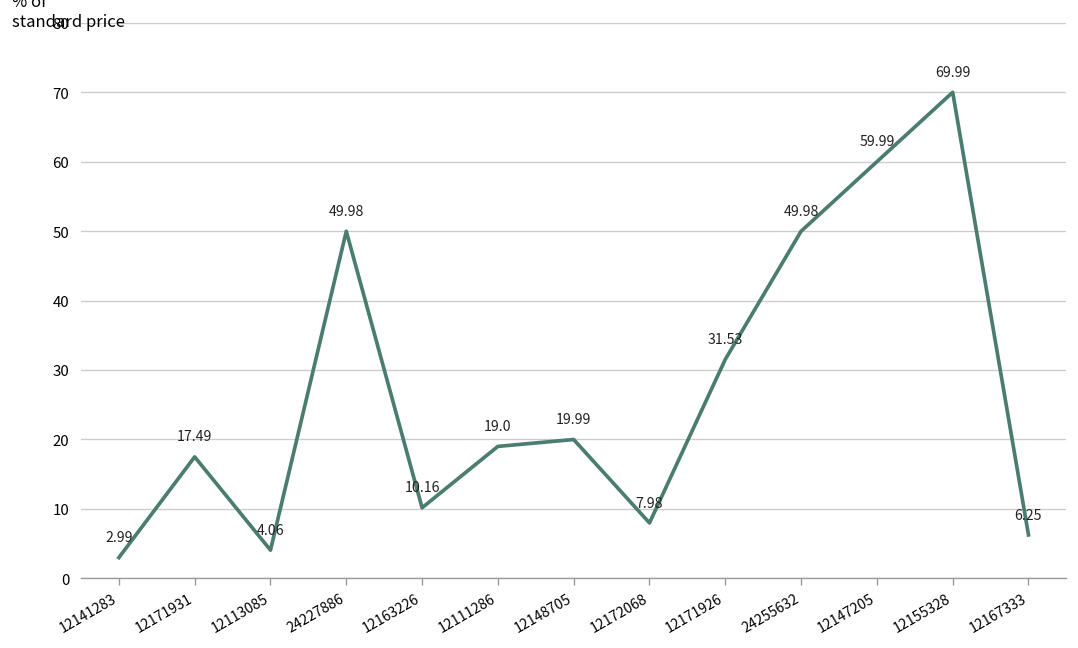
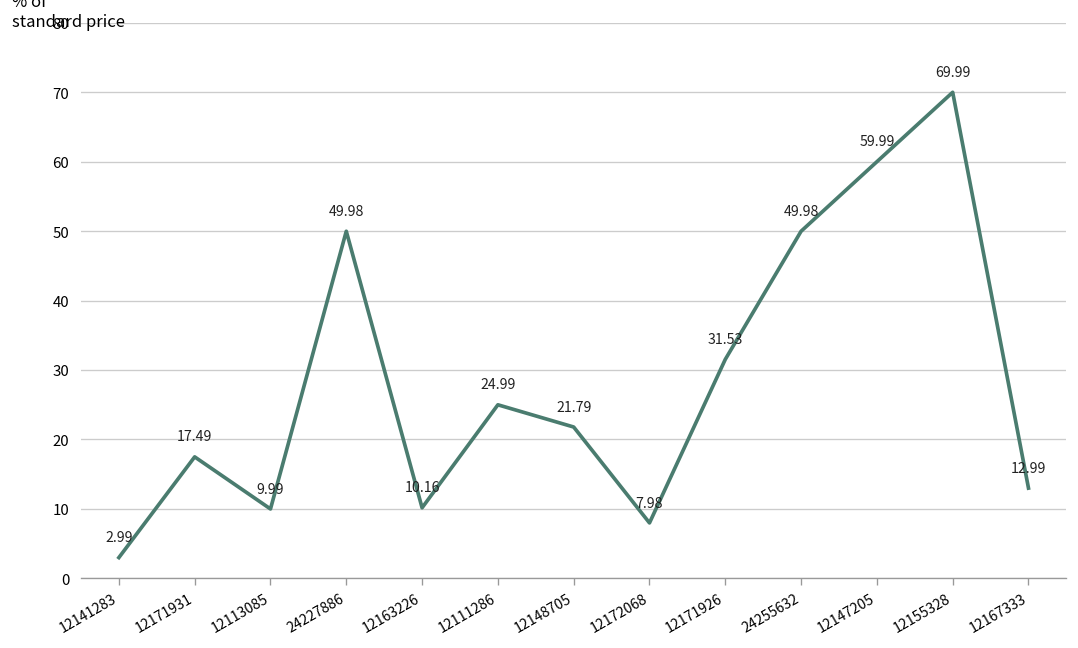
  {
    "12141283": 2.99,
    "12171931": 17.49,
-   "12113085": 4.06,
+   "12113085": 9.99,
    "24227886": 49.98,
    "12163226": 10.16,
-   "12111286": 19.0,
-   "12148705": 19.99,
+   "12111286": 24.99,
+   "12148705": 21.79,
    "12172068": 7.98,
    "12171926": 31.53,
    "24255632": 49.98,
    "12147205": 59.99,
    "12155328": 69.99,
-   "12167333": 6.25
+   "12167333": 12.99
  }
